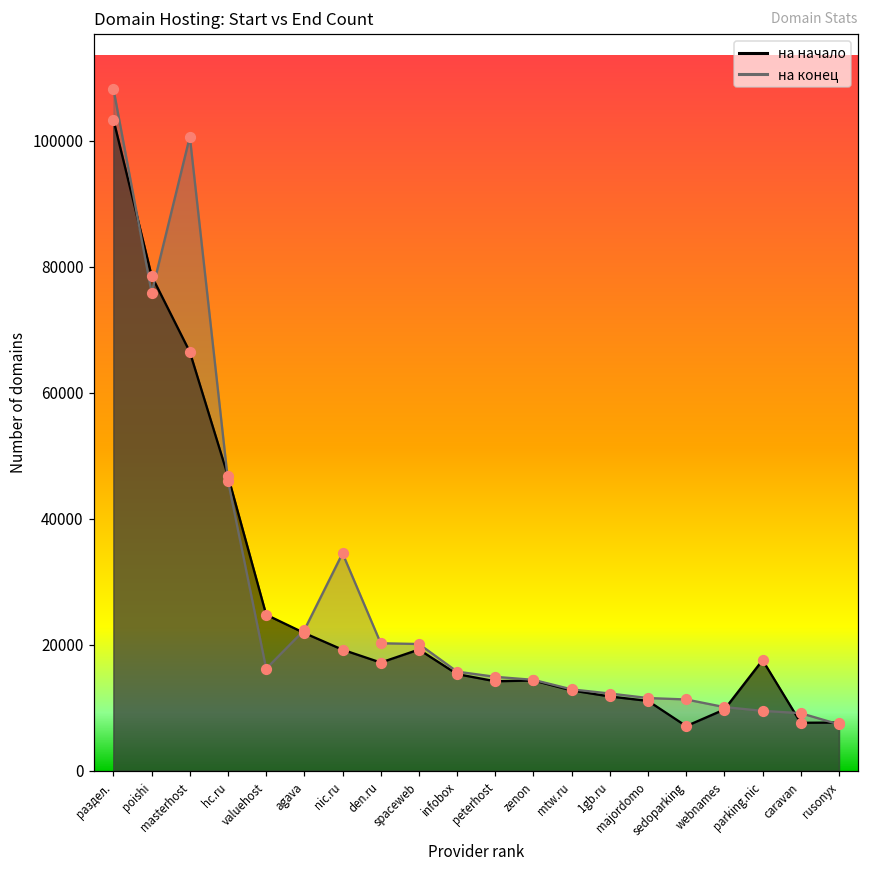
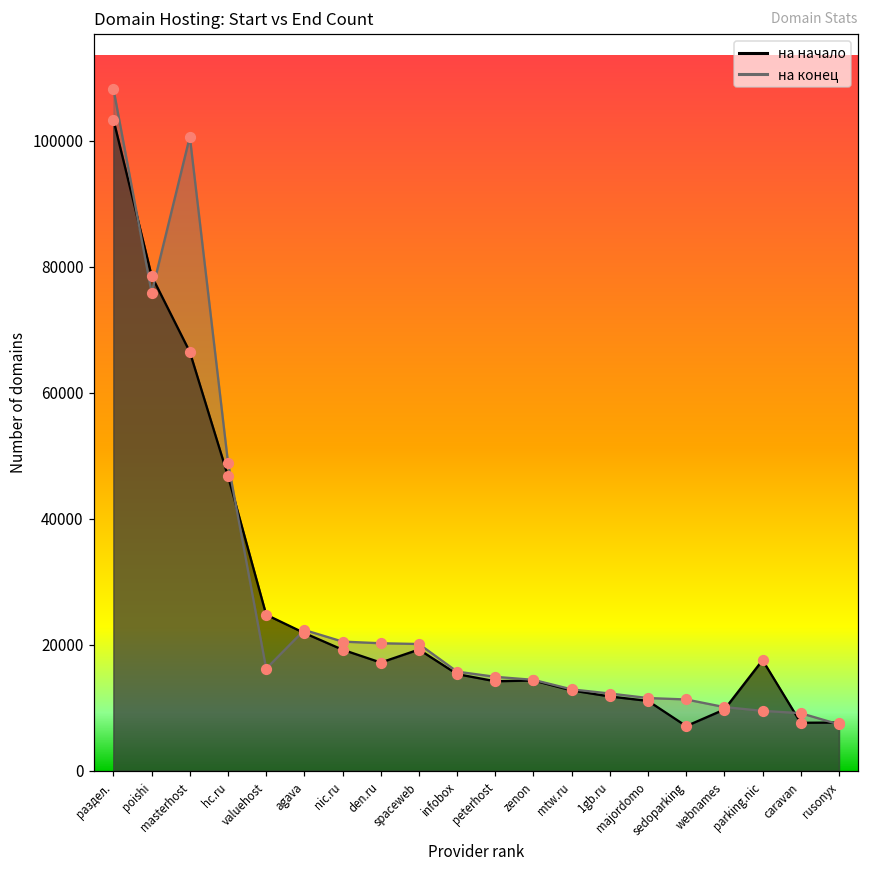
  {
    "на начало": {
      "раздел.": 103000,
      "poishi": 79000,
      "masterhost": 66000,
      "hc.ru": 47000,
      "valuehost": 25000,
      "agava": 22000,
      "nic.ru": 19000,
      "den.ru": 17000,
      "spaceweb": 19000,
      "peterhost": 14000,
      "1gb.ru": 12000,
      "majordomo": 11000,
      "sedoparking": 7000,
      "parking.nic": 18000,
      "caravan": 8000
    },
    "на конец": {
      "раздел.": 108000,
      "poishi": 76000,
      "masterhost": 101000,
-     "hc.ru": 46000,
+     "hc.ru": 49000,
      "valuehost": 16000,
      "agava": 22000,
-     "nic.ru": 35000,
+     "nic.ru": 21000,
      "den.ru": 20000,
      "spaceweb": 20000,
      "peterhost": 15000,
      "1gb.ru": 12000,
      "majordomo": 12000,
      "sedoparking": 11000,
      "parking.nic": 10000,
      "caravan": 9000
    }
  }
